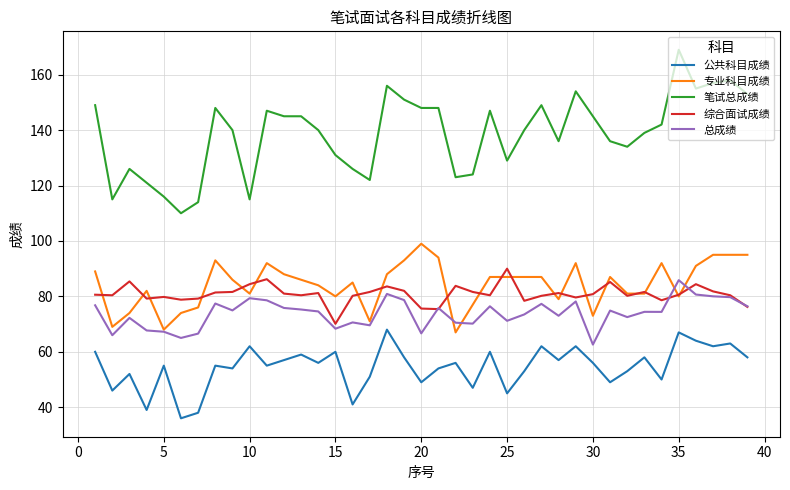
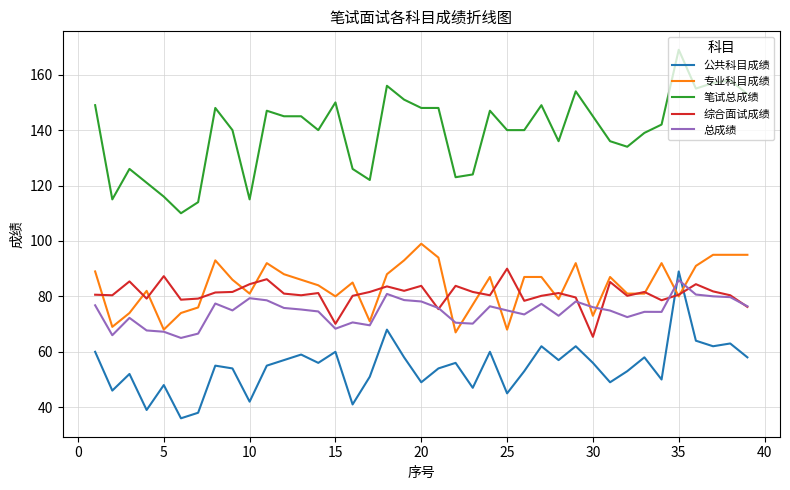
  {
    "公共科目成绩": {
-     "5": 55,
-     "10": 62,
+     "5": 48,
+     "10": 42,
      "15": 60,
      "20": 49,
      "25": 45,
      "30": 56,
-     "35": 67
+     "35": 89
    },
    "专业科目成绩": {
      "10": 81,
      "15": 80,
      "20": 99,
-     "25": 87,
+     "25": 68,
      "30": 73
    },
    "笔试总成绩": {
      "5": 116,
      "10": 115,
-     "15": 131,
+     "15": 150,
      "20": 148,
-     "25": 129,
+     "25": 140,
      "30": 145
    },
    "综合面试成绩": {
-     "5": 80,
+     "5": 87,
      "10": 84,
      "15": 70,
-     "20": 76,
+     "20": 84,
      "25": 90,
-     "30": 81
+     "30": 65
    },
    "总成绩": {
      "10": 79,
      "15": 68,
-     "20": 67,
-     "25": 71,
-     "30": 63,
+     "20": 78,
+     "25": 75,
+     "30": 76,
      "35": 86
    }
  }
